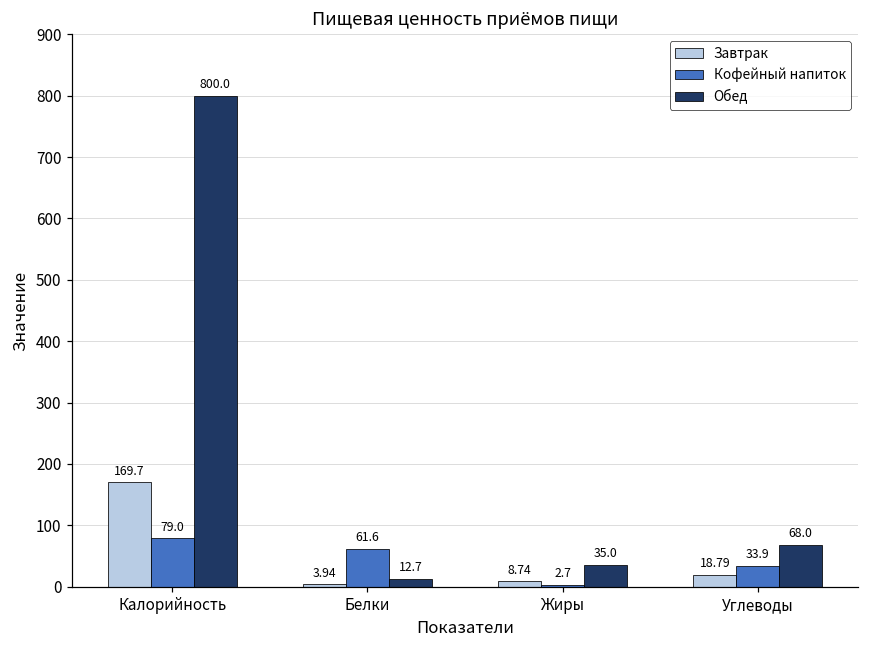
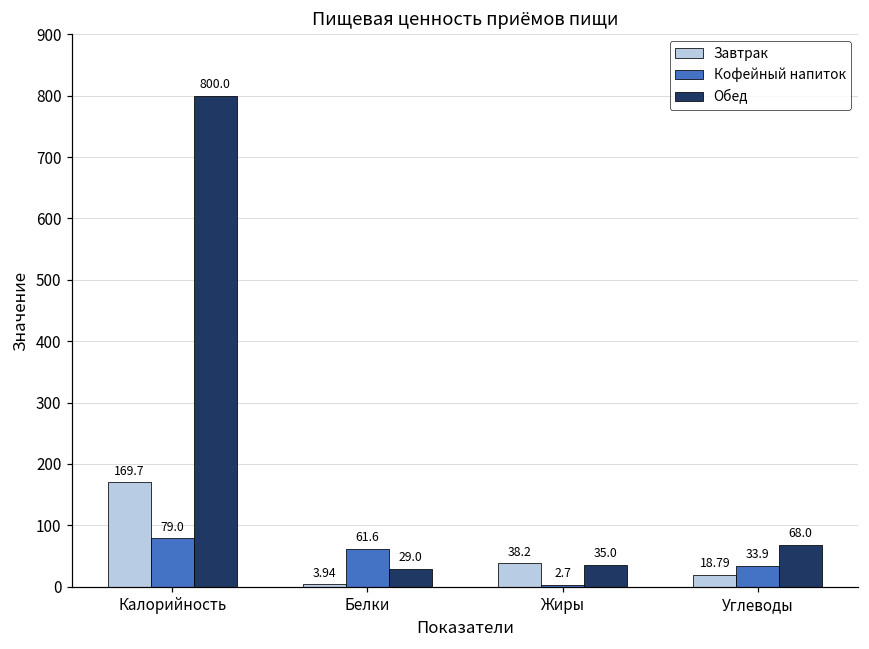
  {
    "Завтрак": {
      "Калорийность": 169.7,
      "Белки": 3.94,
-     "Жиры": 8.74,
+     "Жиры": 38.2,
      "Углеводы": 18.79
    },
    "Кофейный напиток": {
      "Калорийность": 79.0,
      "Белки": 61.6,
      "Жиры": 2.7,
      "Углеводы": 33.9
    },
    "Обед": {
      "Калорийность": 800.0,
-     "Белки": 12.7,
+     "Белки": 29.0,
      "Жиры": 35.0,
      "Углеводы": 68.0
    }
  }
